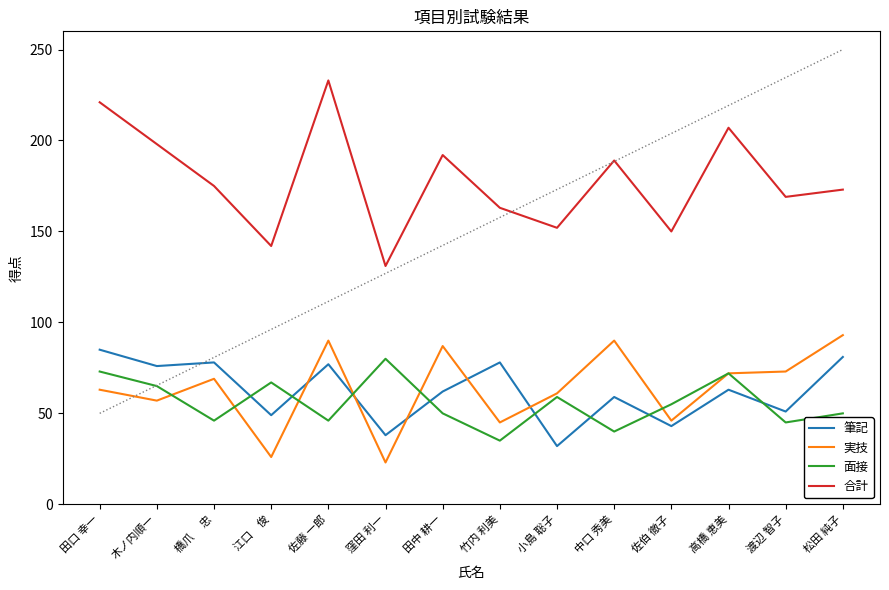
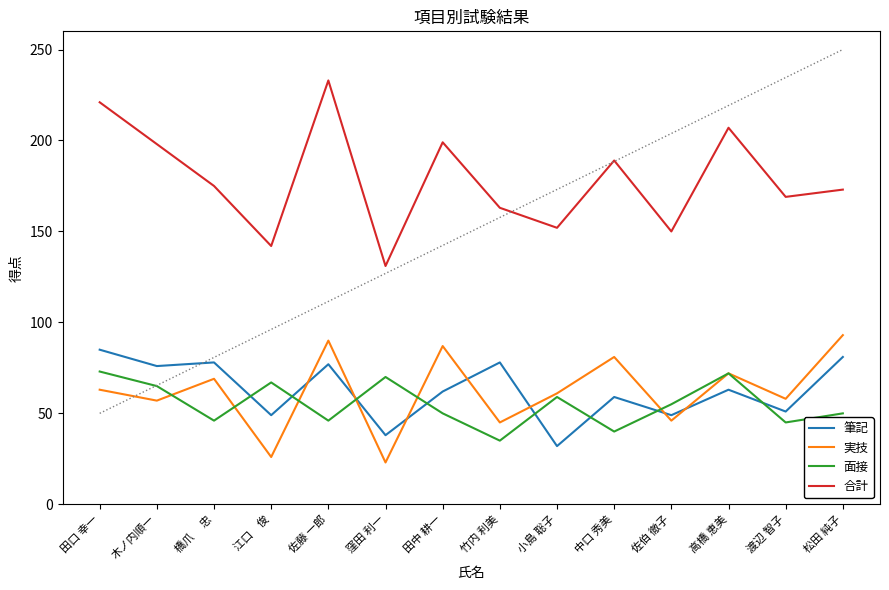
  {
    "筆記": {
      "田口 幸一": 85,
      "木ノ内順一": 76,
      "橋爪 忠": 78,
      "江口 俊": 49,
      "佐藤 一郎": 77,
      "窪田 利一": 38,
      "田中 耕一": 62,
      "竹内 利美": 78,
      "小島 聡子": 32,
      "中口 秀美": 59,
-     "佐伯 徹子": 43,
+     "佐伯 徹子": 49,
      "高橋 恵美": 63,
      "渡辺 智子": 51,
      "松田 純子": 81
    },
    "実技": {
      "田口 幸一": 63,
      "木ノ内順一": 57,
      "橋爪 忠": 69,
      "江口 俊": 26,
      "佐藤 一郎": 90,
      "窪田 利一": 23,
      "田中 耕一": 87,
      "竹内 利美": 45,
      "小島 聡子": 61,
-     "中口 秀美": 90,
+     "中口 秀美": 81,
      "佐伯 徹子": 46,
-     "渡辺 智子": 73,
+     "渡辺 智子": 58,
      "松田 純子": 93
    },
    "面接": {
      "田口 幸一": 73,
      "木ノ内順一": 65,
      "橋爪 忠": 46,
      "江口 俊": 67,
      "佐藤 一郎": 46,
-     "窪田 利一": 80,
+     "窪田 利一": 70,
      "田中 耕一": 50,
      "竹内 利美": 35,
      "小島 聡子": 59,
      "中口 秀美": 40,
      "佐伯 徹子": 55,
      "渡辺 智子": 45,
      "松田 純子": 50
    },
    "合計": {
      "田口 幸一": 221,
      "木ノ内順一": 198,
      "橋爪 忠": 175,
      "江口 俊": 142,
      "佐藤 一郎": 233,
      "窪田 利一": 131,
-     "田中 耕一": 192,
+     "田中 耕一": 199,
      "竹内 利美": 163,
      "小島 聡子": 152,
      "中口 秀美": 189,
      "佐伯 徹子": 150,
      "高橋 恵美": 207,
      "渡辺 智子": 169,
      "松田 純子": 173
    }
  }
